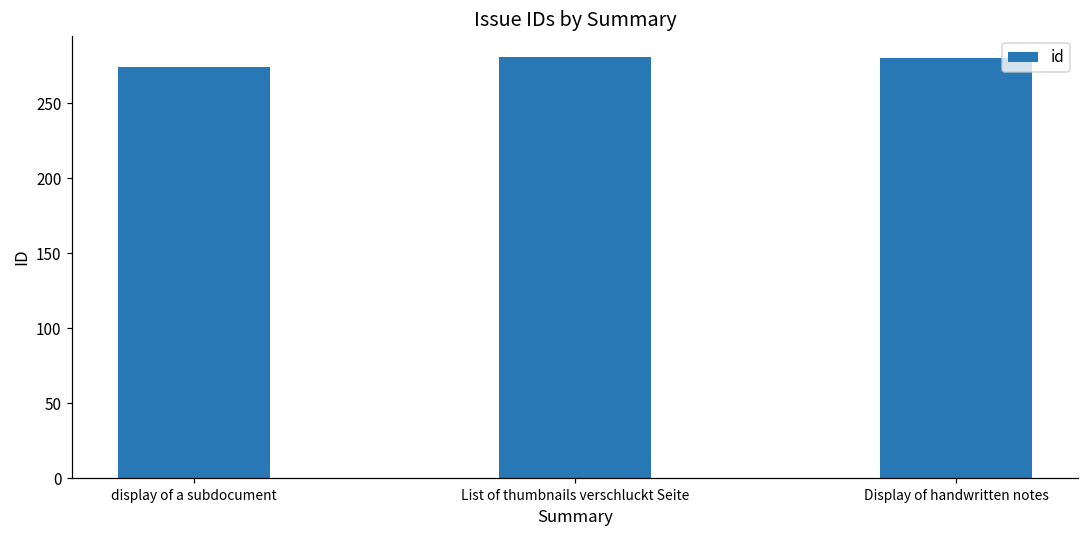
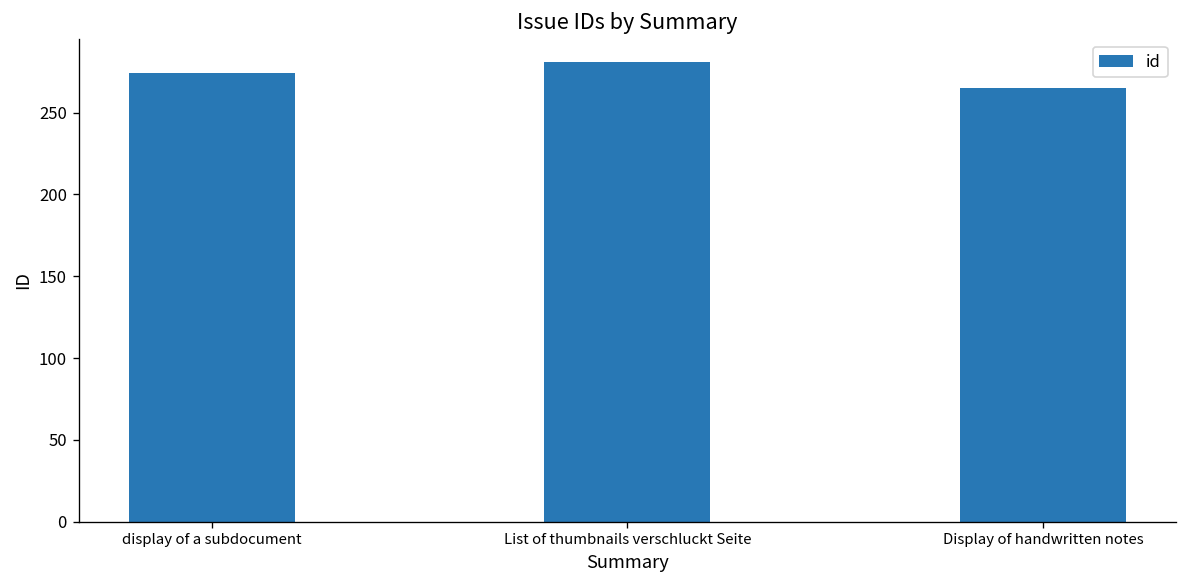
  {
    "display of a subdocument": 274,
    "List of thumbnails verschluckt Seite": 281,
-   "Display of handwritten notes": 280
+   "Display of handwritten notes": 265
  }
